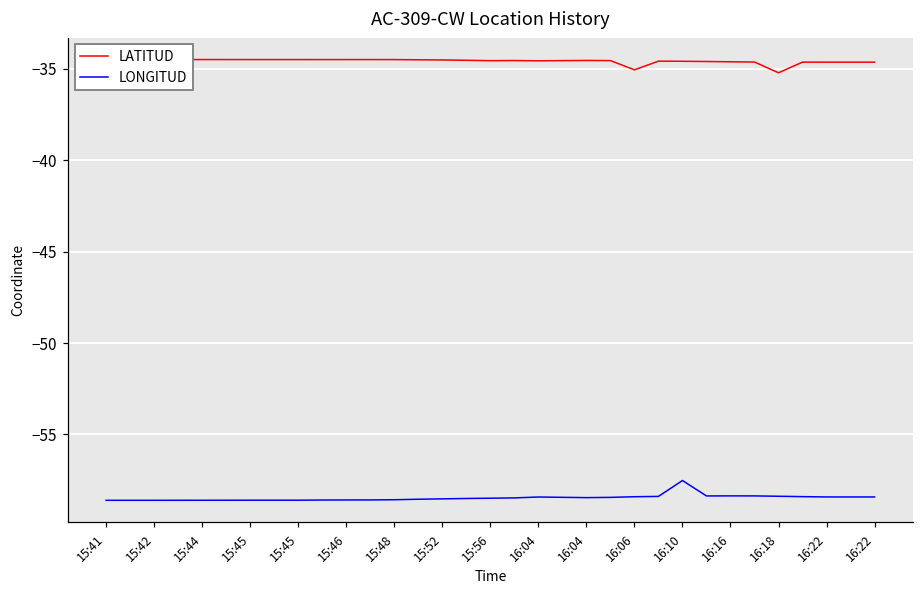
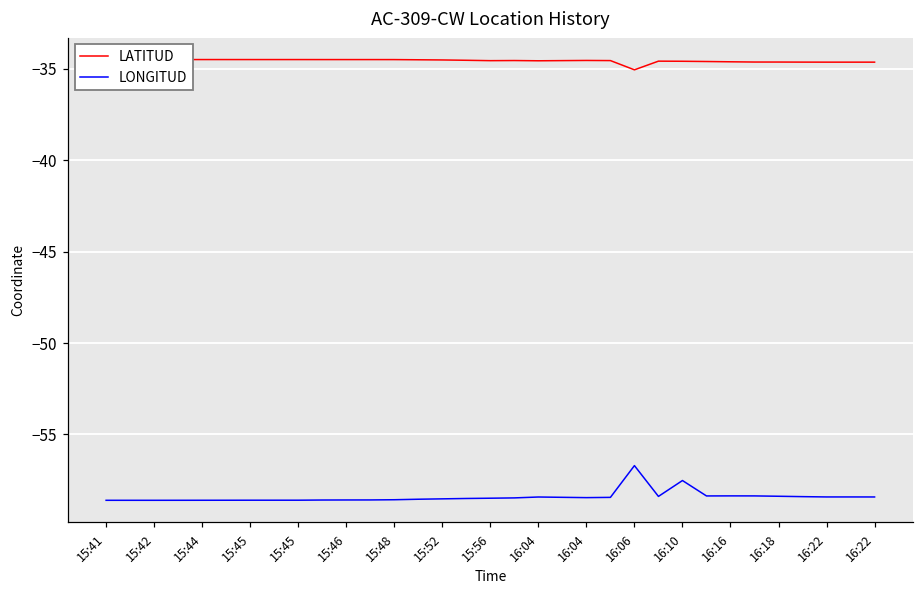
  {
    "LATITUD": {
      "15:48": -34.5,
      "15:52": -34.5,
      "15:56": -34.5,
      "16:06": -35.0,
      "16:10": -34.6,
-     "16:18": -35.2
+     "16:18": -34.6
    },
    "LONGITUD": {
      "15:42": -58.6,
      "15:48": -58.6,
      "15:52": -58.5,
      "15:56": -58.5,
-     "16:06": -58.4,
+     "16:06": -56.7,
      "16:10": -57.5,
      "16:18": -58.4
    }
  }
